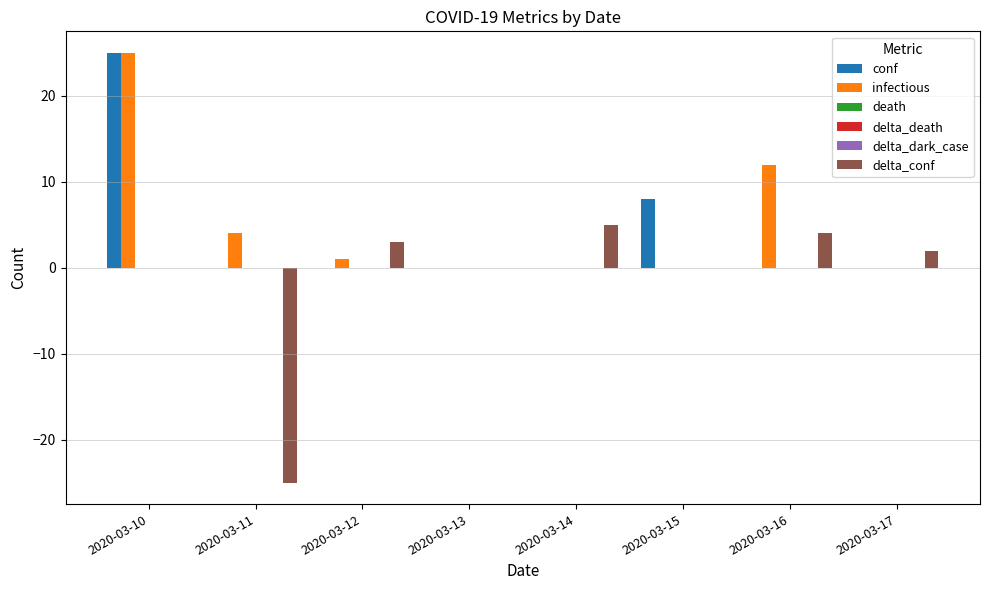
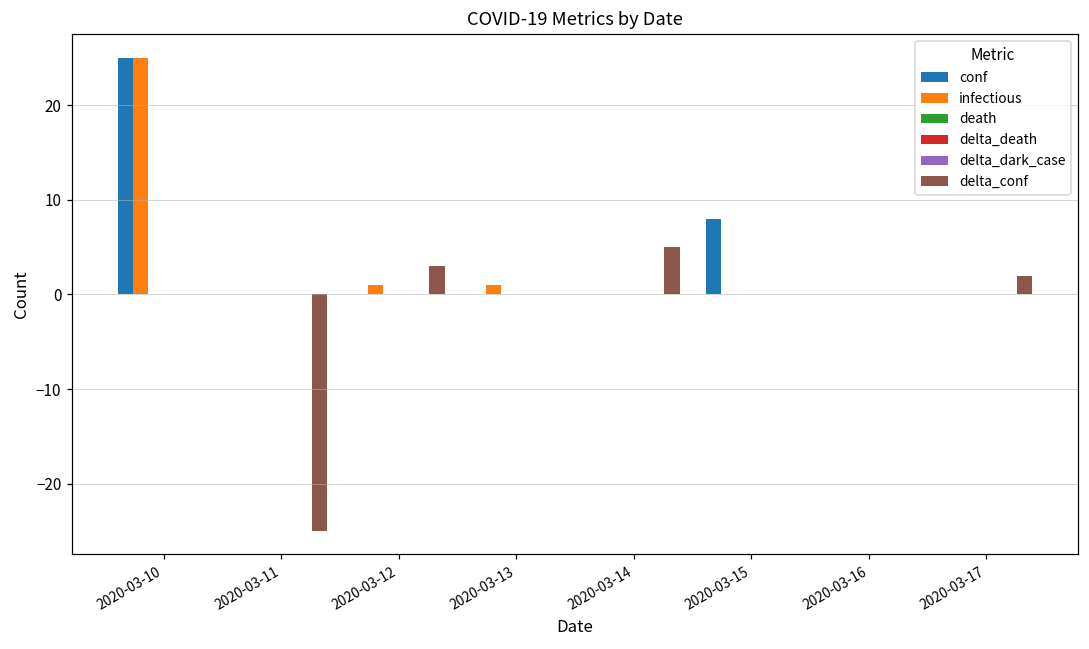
  {
    "conf": {
      "2020-03-10": 25,
      "2020-03-11": 0,
      "2020-03-12": 0,
      "2020-03-13": 0,
      "2020-03-14": 0,
      "2020-03-15": 8,
      "2020-03-16": 0,
      "2020-03-17": 0
    },
    "infectious": {
      "2020-03-10": 25,
-     "2020-03-11": 4,
+     "2020-03-11": 0,
      "2020-03-12": 1,
-     "2020-03-13": 0,
+     "2020-03-13": 1,
      "2020-03-14": 0,
      "2020-03-15": 0,
-     "2020-03-16": 12,
+     "2020-03-16": 0,
      "2020-03-17": 0
    },
    "death": {
      "2020-03-10": 0,
      "2020-03-11": 0,
      "2020-03-12": 0,
      "2020-03-13": 0,
      "2020-03-14": 0,
      "2020-03-15": 0,
      "2020-03-16": 0,
      "2020-03-17": 0
    },
    "delta_death": {
      "2020-03-10": 0,
      "2020-03-11": 0,
      "2020-03-12": 0,
      "2020-03-13": 0,
      "2020-03-14": 0,
      "2020-03-15": 0,
      "2020-03-16": 0,
      "2020-03-17": 0
    },
    "delta_dark_case": {
      "2020-03-10": 0,
      "2020-03-11": 0,
      "2020-03-12": 0,
      "2020-03-13": 0,
      "2020-03-14": 0,
      "2020-03-15": 0,
      "2020-03-16": 0,
      "2020-03-17": 0
    },
    "delta_conf": {
      "2020-03-10": 0,
      "2020-03-11": -25,
      "2020-03-12": 3,
      "2020-03-13": 0,
      "2020-03-14": 5,
      "2020-03-15": 0,
-     "2020-03-16": 4,
+     "2020-03-16": 0,
      "2020-03-17": 2
    }
  }
